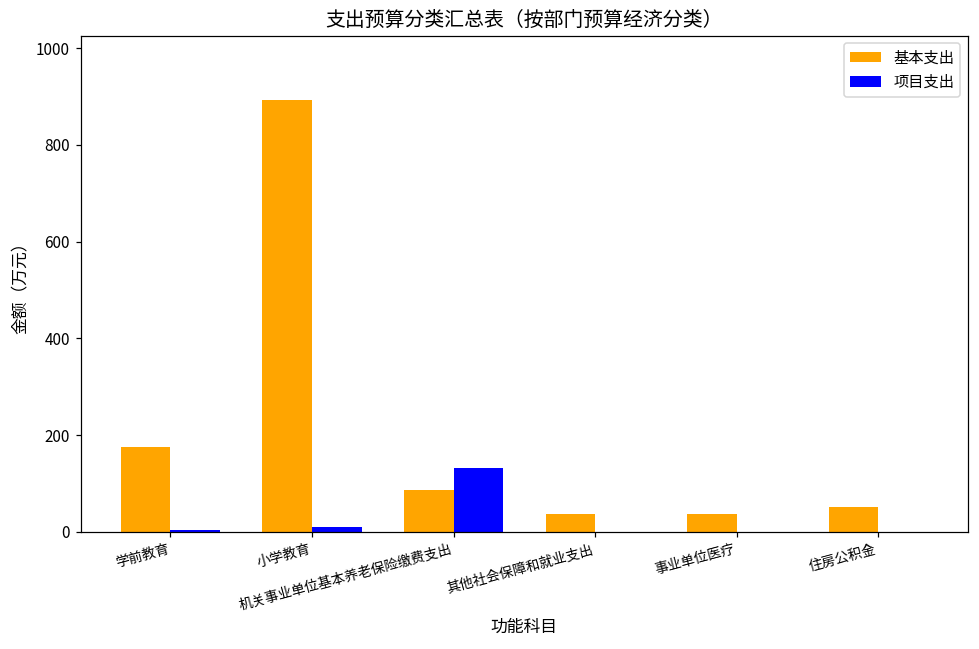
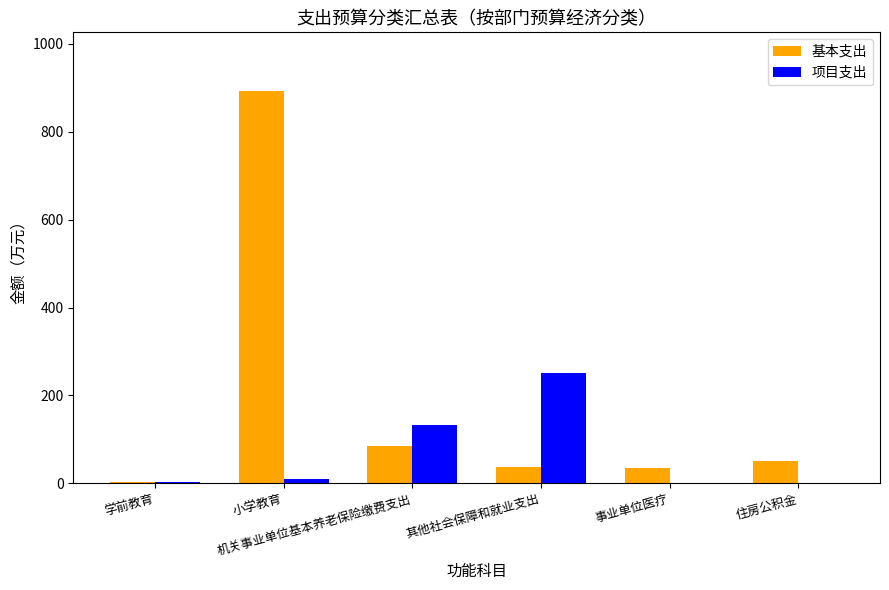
  {
    "基本支出": {
-     "学前教育": 180,
+     "学前教育": 0,
      "小学教育": 890,
      "机关事业单位基本养老保险缴费支出": 90,
      "其他社会保障和就业支出": 40,
      "事业单位医疗": 40,
      "住房公积金": 50
    },
    "项目支出": {
      "小学教育": 10,
      "机关事业单位基本养老保险缴费支出": 130,
-     "其他社会保障和就业支出": 0,
+     "其他社会保障和就业支出": 250,
      "事业单位医疗": 0,
      "住房公积金": 0
    }
  }
